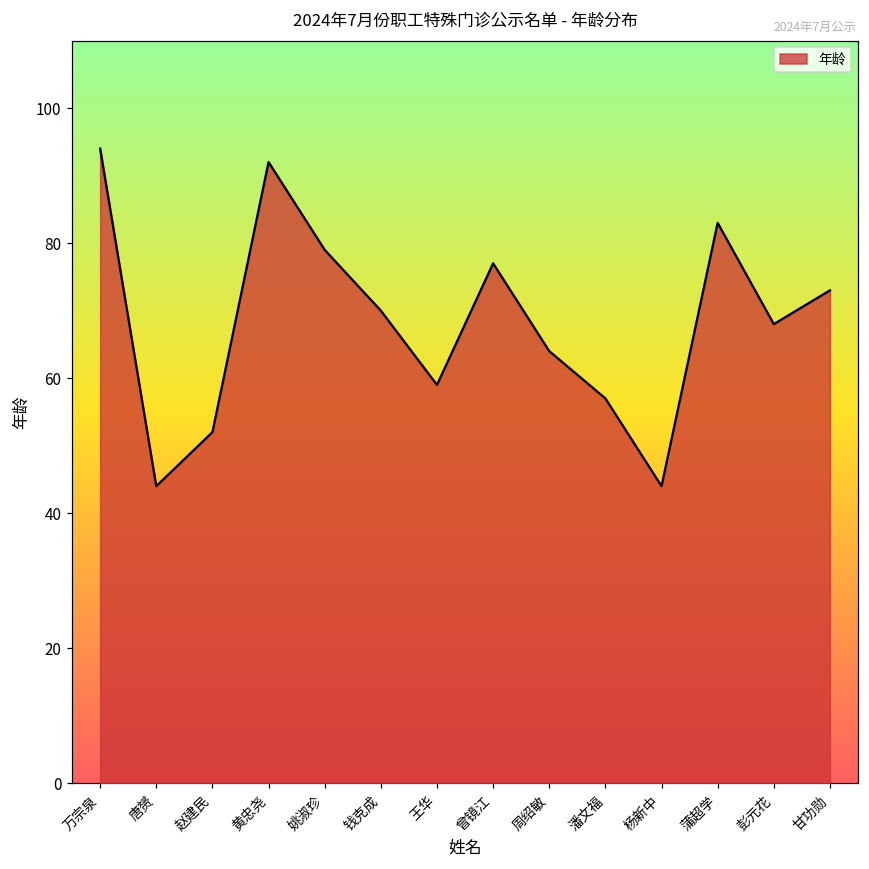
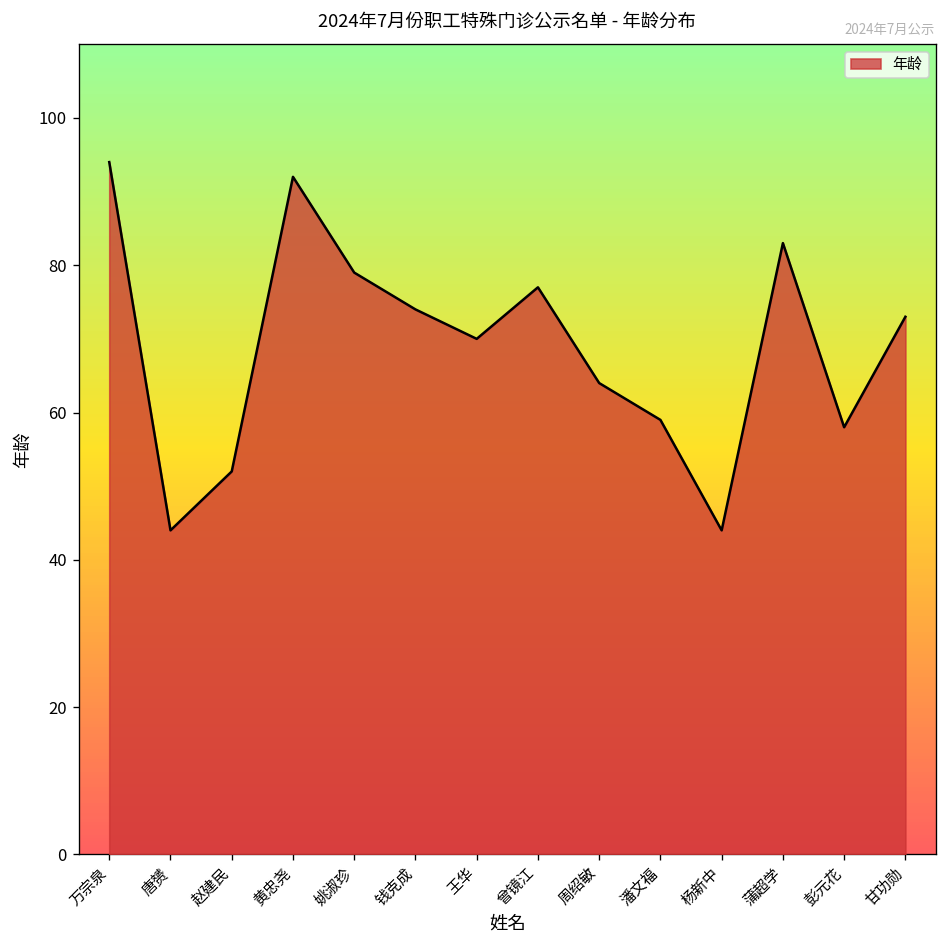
  {
    "万宗泉": 94,
    "唐赟": 44,
    "赵建民": 52,
    "黄忠尧": 92,
    "姚淑珍": 79,
-   "钱克成": 70,
-   "王华": 59,
+   "钱克成": 74,
+   "王华": 70,
    "曾镜江": 77,
    "周绍敏": 64,
-   "潘文福": 57,
+   "潘文福": 59,
    "杨新中": 44,
    "蒲超学": 83,
-   "彭元花": 68,
+   "彭元花": 58,
    "甘功勋": 73
  }
